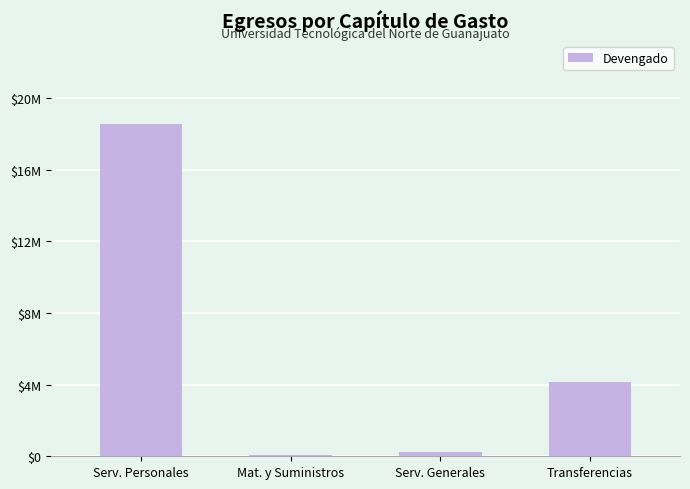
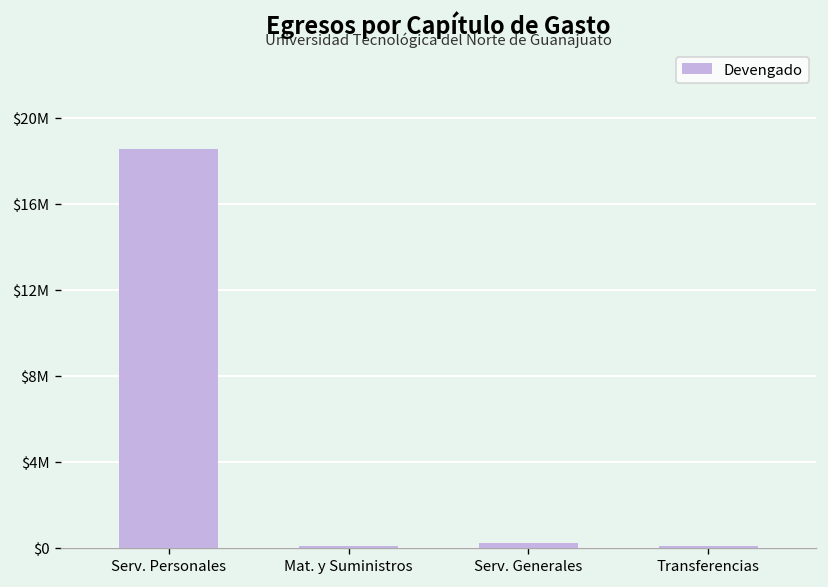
  {
    "Serv. Personales": "$18500000",
    "Serv. Generales": "$200000",
-   "Transferencias": "$4100000"
+   "Transferencias": "$100000"
  }
